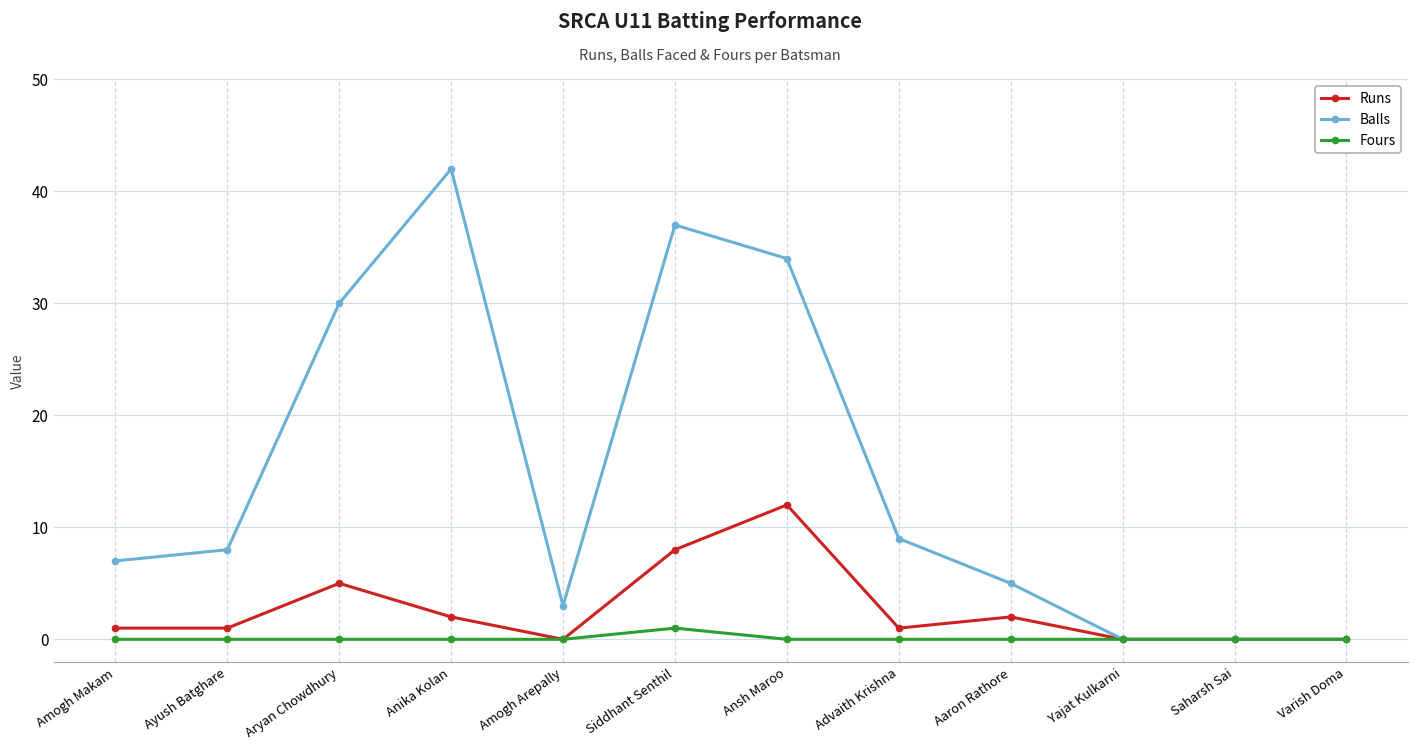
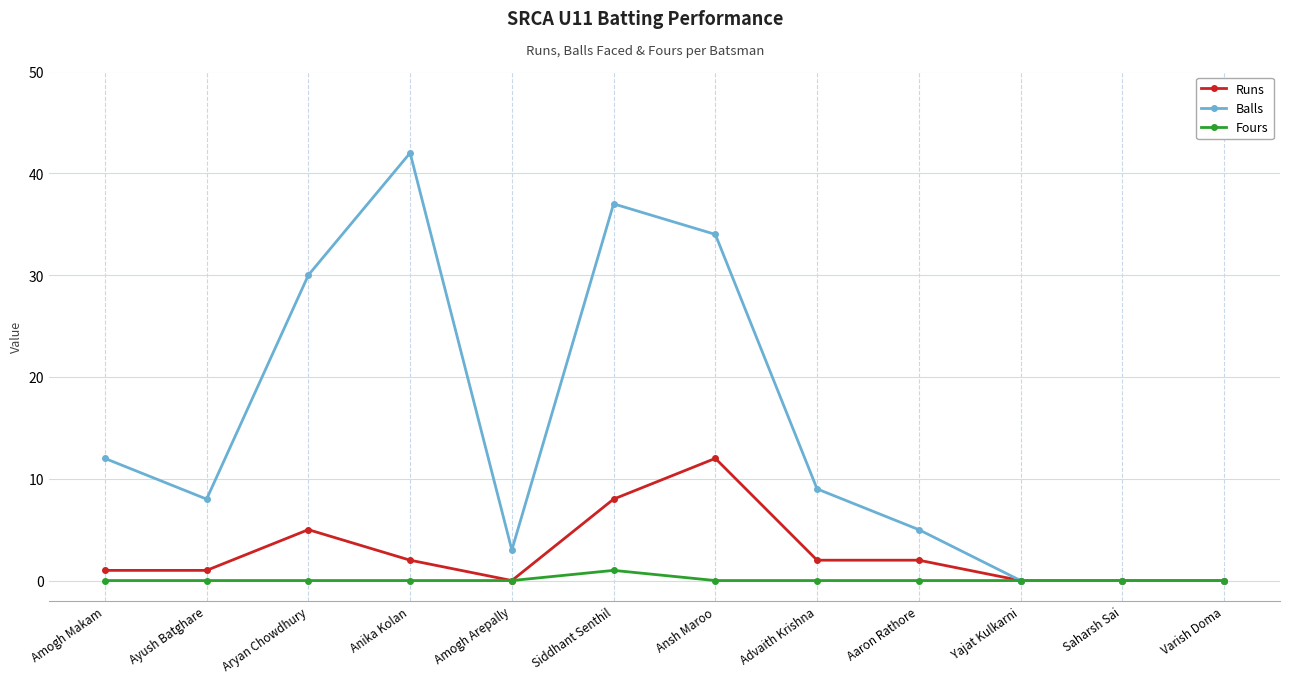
  {
    "Runs": {
      "Amogh Makam": 1,
      "Ayush Batghare": 1,
      "Aryan Chowdhury": 5,
      "Anika Kolan": 2,
      "Siddhant Senthil": 8,
      "Ansh Maroo": 12,
-     "Advaith Krishna": 1,
+     "Advaith Krishna": 2,
      "Aaron Rathore": 2
    },
    "Balls": {
-     "Amogh Makam": 7,
+     "Amogh Makam": 12,
      "Ayush Batghare": 8,
      "Aryan Chowdhury": 30,
      "Anika Kolan": 42,
      "Amogh Arepally": 3,
      "Siddhant Senthil": 37,
      "Ansh Maroo": 34,
      "Advaith Krishna": 9,
      "Aaron Rathore": 5
    },
    "Fours": {
      "Amogh Makam": 0,
      "Ayush Batghare": 0,
      "Aryan Chowdhury": 0,
      "Anika Kolan": 0,
      "Siddhant Senthil": 1,
      "Ansh Maroo": 0,
      "Advaith Krishna": 0,
      "Aaron Rathore": 0
    }
  }
